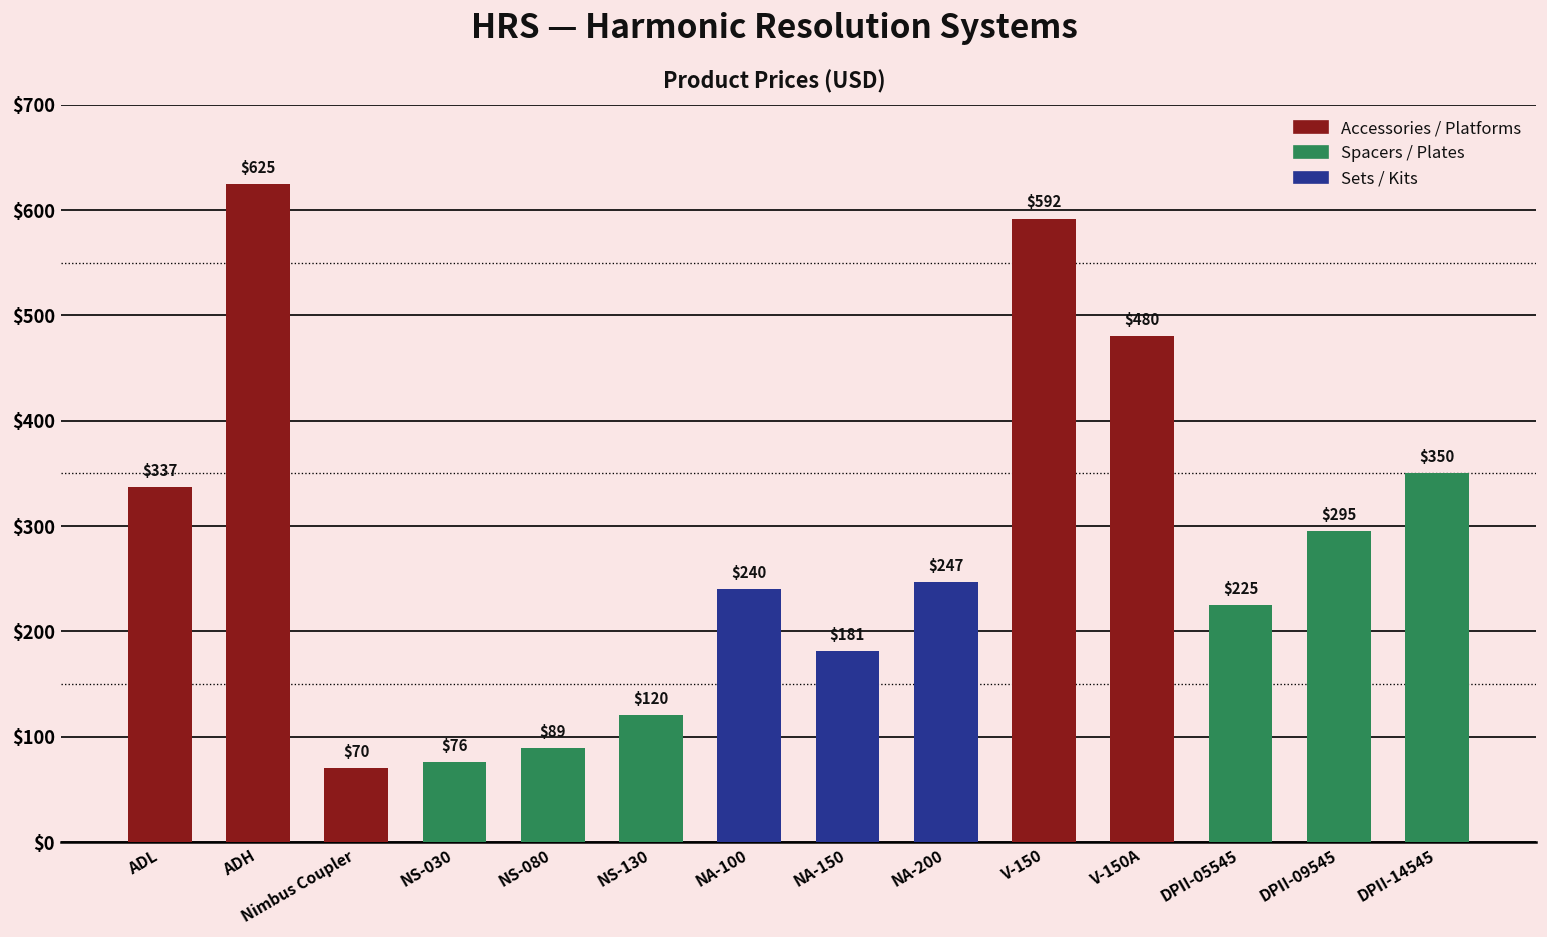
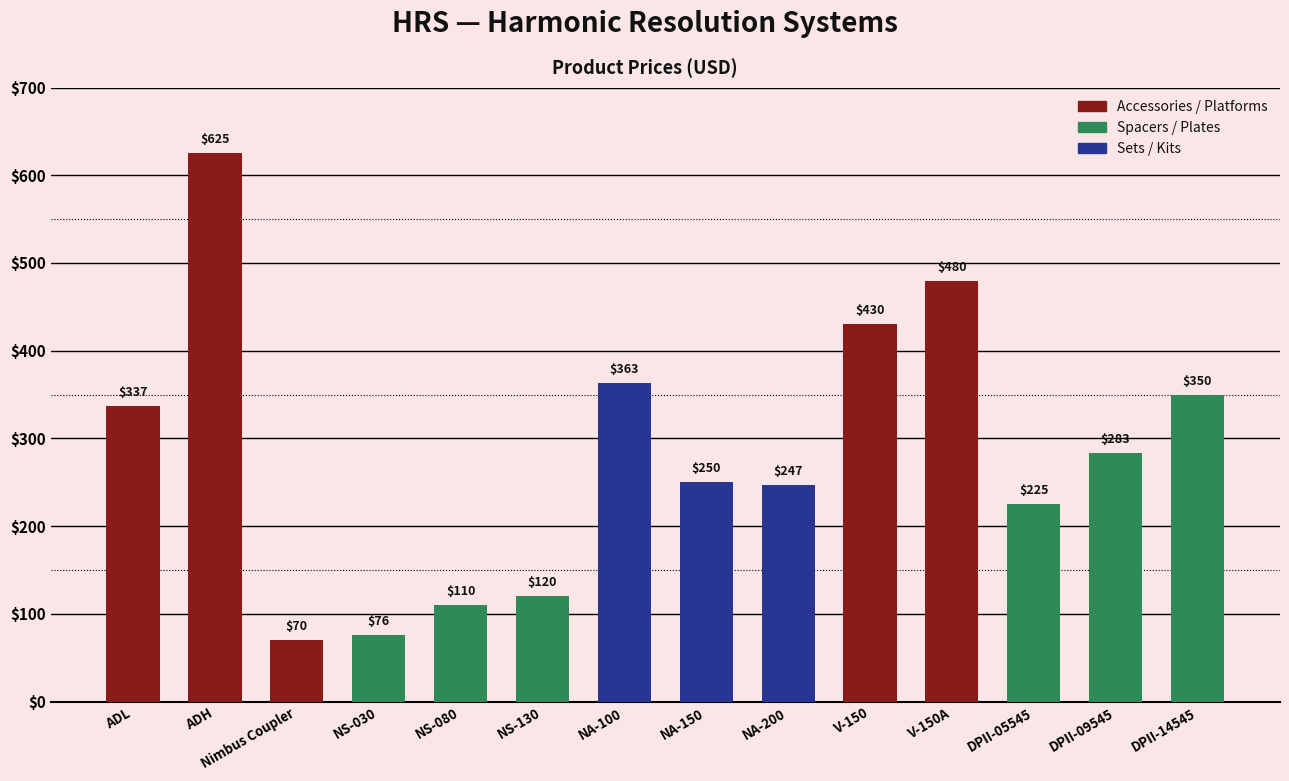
  {
    "ADL": "$337",
    "ADH": "$625",
    "Nimbus Coupler": "$70",
    "NS-030": "$76",
-   "NS-080": "$89",
+   "NS-080": "$110",
    "NS-130": "$120",
-   "NA-100": "$240",
-   "NA-150": "$181",
+   "NA-100": "$363",
+   "NA-150": "$250",
    "NA-200": "$247",
-   "V-150": "$592",
+   "V-150": "$430",
    "V-150A": "$480",
    "DPII-05545": "$225",
-   "DPII-09545": "$295",
+   "DPII-09545": "$283",
    "DPII-14545": "$350"
  }
